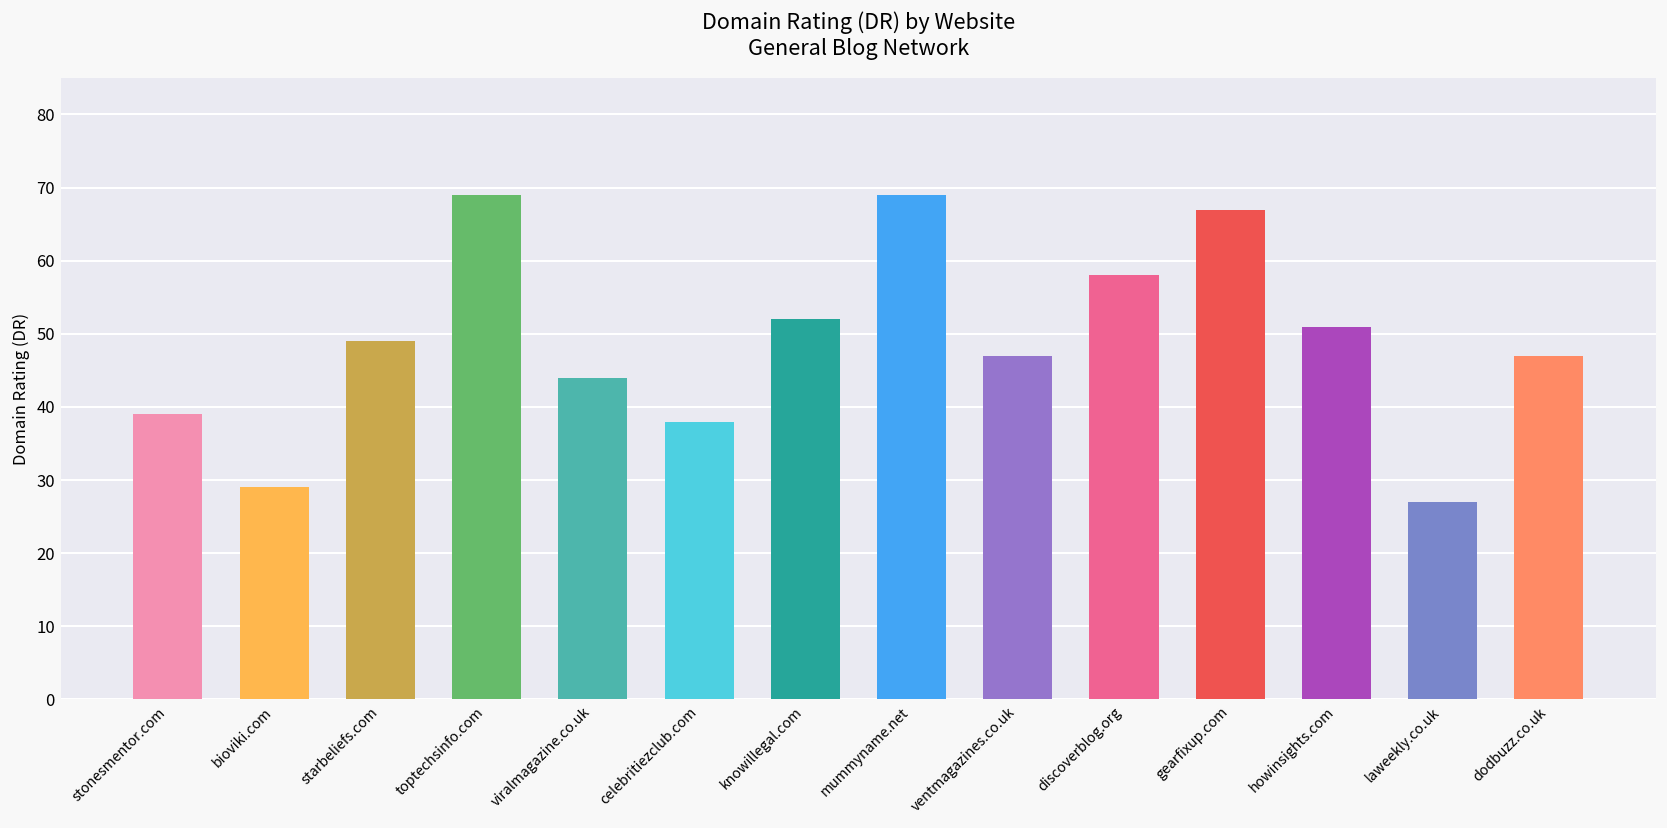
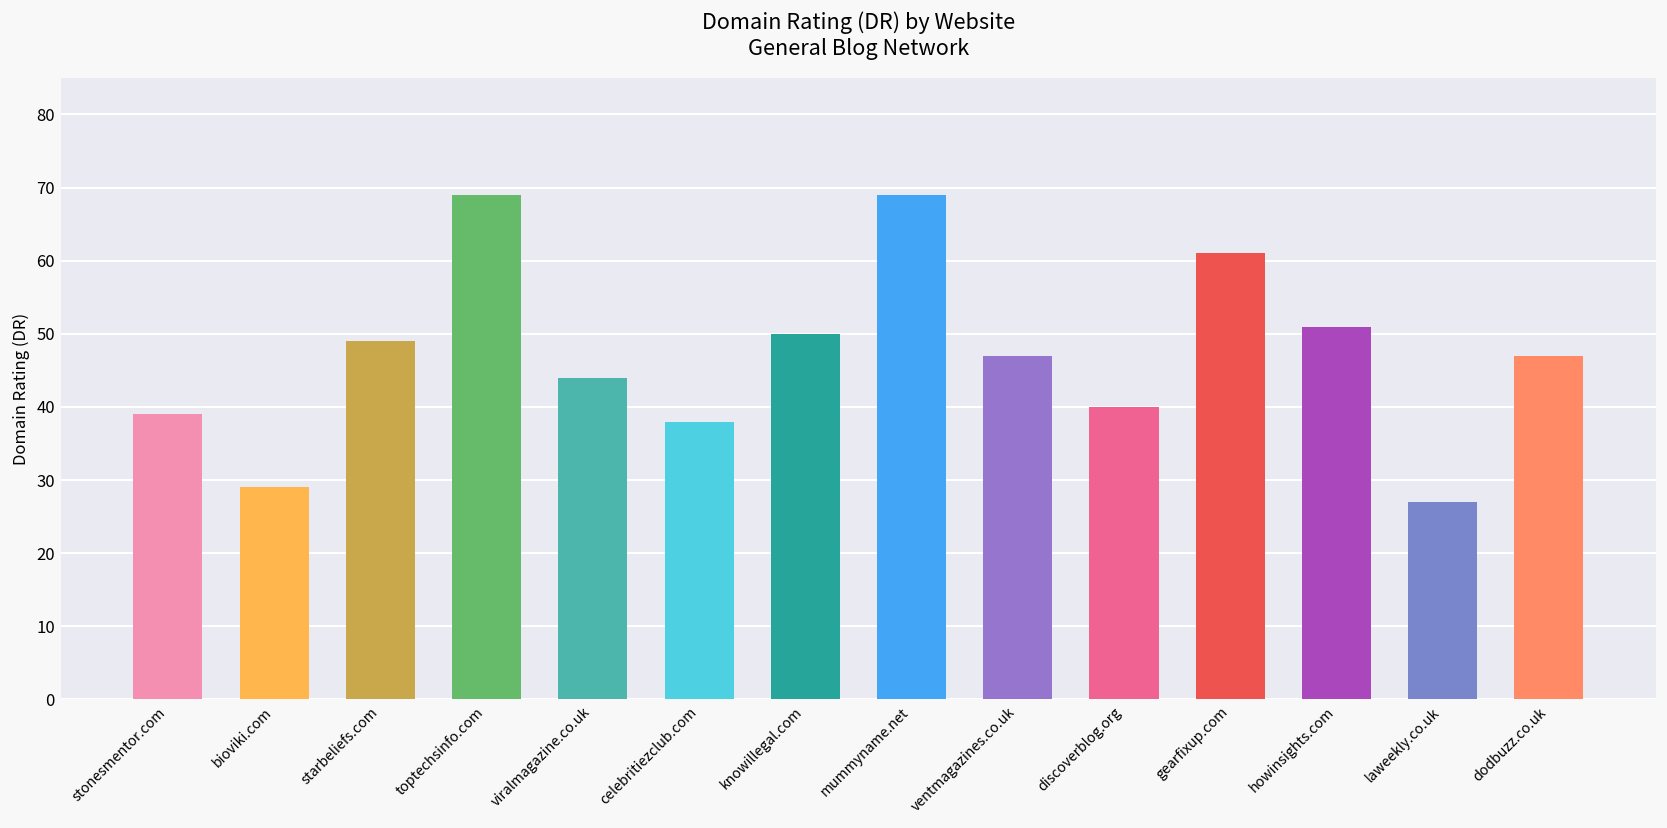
  {
    "stonesmentor.com": 39,
    "bioviki.com": 29,
    "starbeliefs.com": 49,
    "toptechsinfo.com": 69,
    "viralmagazine.co.uk": 44,
    "celebritiezclub.com": 38,
-   "knowillegal.com": 52,
+   "knowillegal.com": 50,
    "mummyname.net": 69,
    "ventmagazines.co.uk": 47,
-   "discoverblog.org": 58,
-   "gearfixup.com": 67,
+   "discoverblog.org": 40,
+   "gearfixup.com": 61,
    "howinsights.com": 51,
    "laweekly.co.uk": 27,
    "dodbuzz.co.uk": 47
  }
